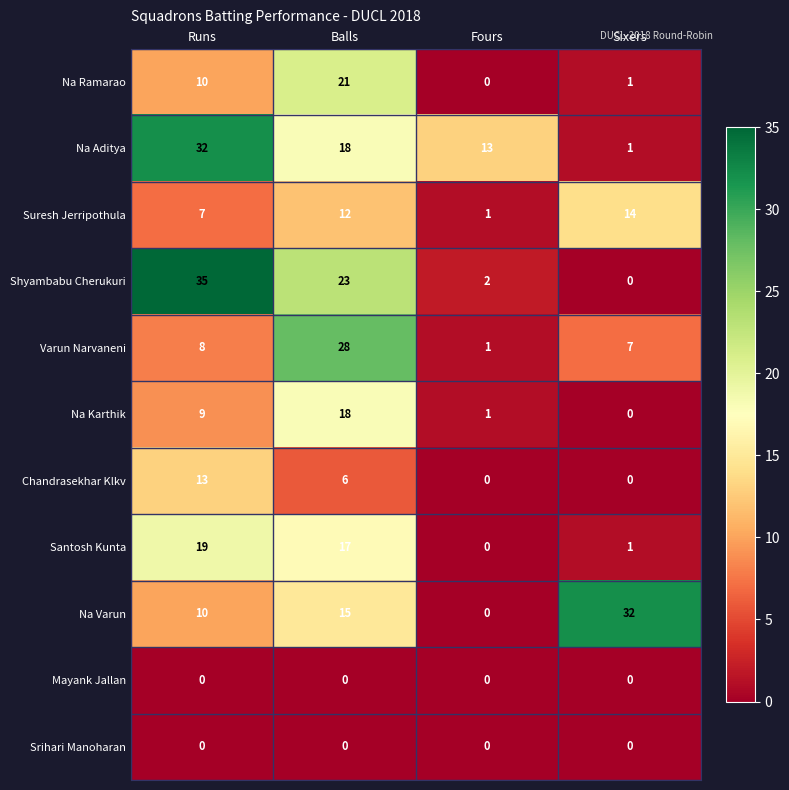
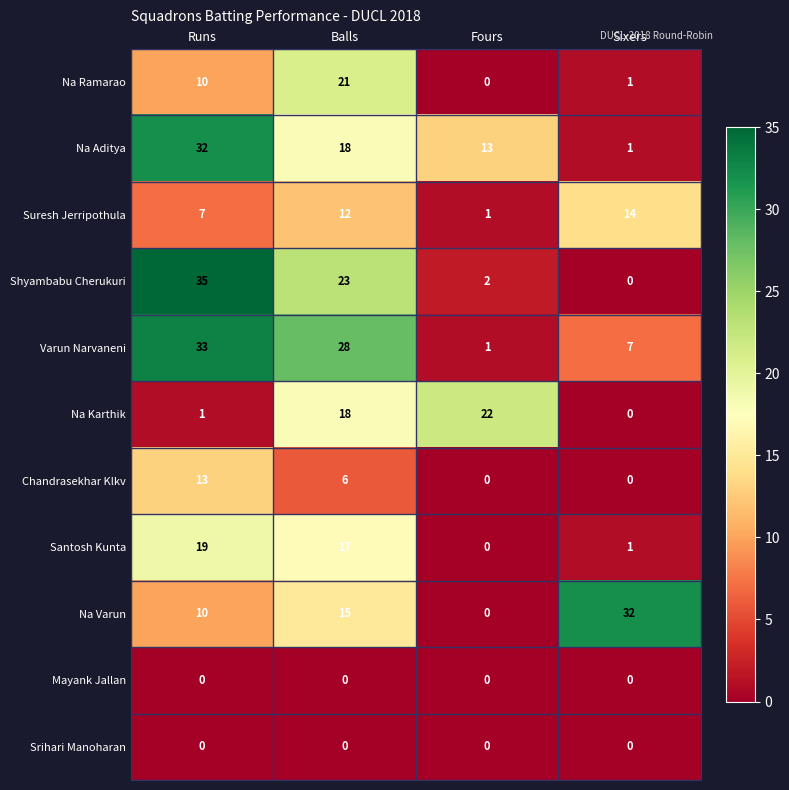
  {
    "Na Ramarao": {
      "Runs": 10,
      "Balls": 21,
      "Fours": 0,
      "Sixers": 1
    },
    "Na Aditya": {
      "Runs": 32,
      "Balls": 18,
      "Fours": 13,
      "Sixers": 1
    },
    "Suresh Jerripothula": {
      "Runs": 7,
      "Balls": 12,
      "Fours": 1,
      "Sixers": 14
    },
    "Shyambabu Cherukuri": {
      "Runs": 35,
      "Balls": 23,
      "Fours": 2,
      "Sixers": 0
    },
    "Varun Narvaneni": {
-     "Runs": 8,
+     "Runs": 33,
      "Balls": 28,
      "Fours": 1,
      "Sixers": 7
    },
    "Na Karthik": {
-     "Runs": 9,
+     "Runs": 1,
      "Balls": 18,
-     "Fours": 1,
+     "Fours": 22,
      "Sixers": 0
    },
    "Chandrasekhar Klkv": {
      "Runs": 13,
      "Balls": 6,
      "Fours": 0,
      "Sixers": 0
    },
    "Santosh Kunta": {
      "Runs": 19,
      "Balls": 17,
      "Fours": 0,
      "Sixers": 1
    },
    "Na Varun": {
      "Runs": 10,
      "Balls": 15,
      "Fours": 0,
      "Sixers": 32
    },
    "Mayank Jallan": {
      "Runs": 0,
      "Balls": 0,
      "Fours": 0,
      "Sixers": 0
    },
    "Srihari Manoharan": {
      "Runs": 0,
      "Balls": 0,
      "Fours": 0,
      "Sixers": 0
    }
  }
